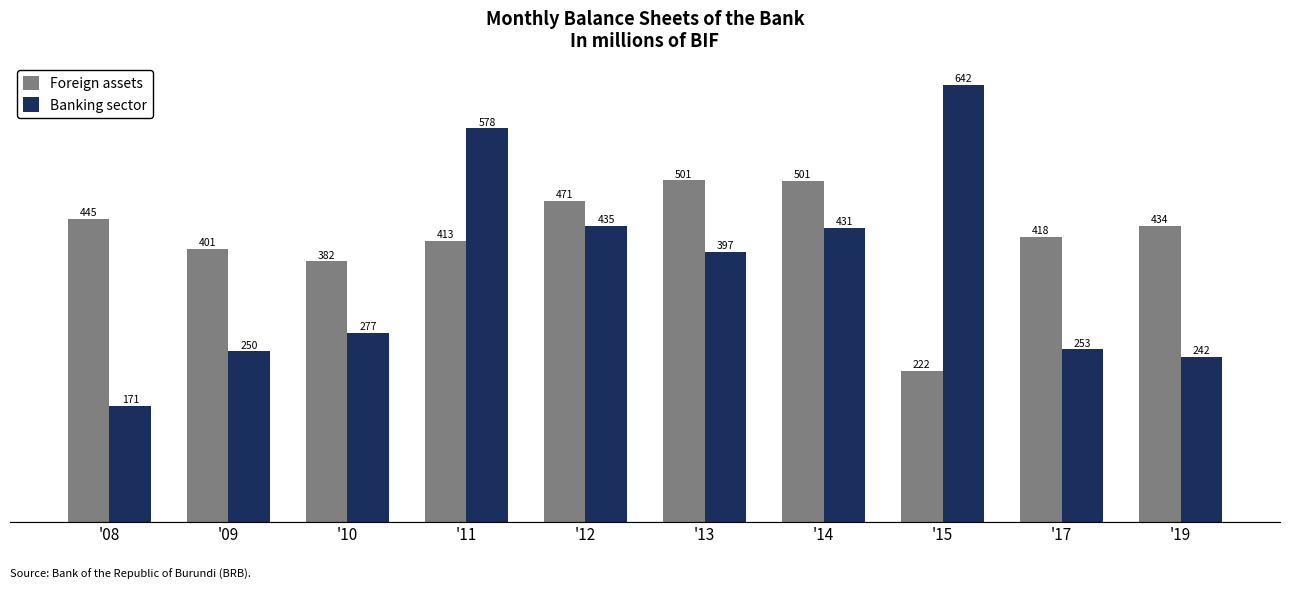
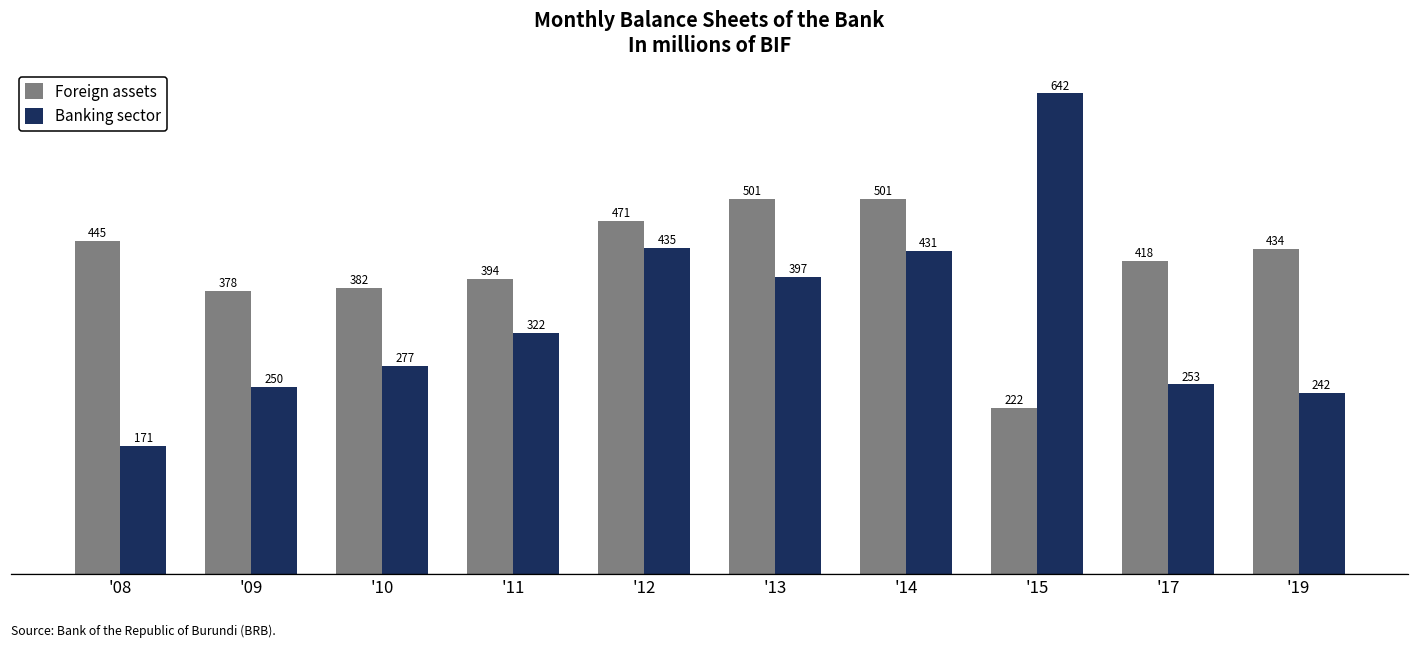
  {
    "Foreign assets": {
      "'08": 445,
-     "'09": 401,
+     "'09": 378,
      "'10": 382,
-     "'11": 413,
+     "'11": 394,
      "'12": 471,
      "'13": 501,
      "'14": 501,
      "'15": 222,
      "'17": 418,
      "'19": 434
    },
    "Banking sector": {
      "'08": 171,
      "'09": 250,
      "'10": 277,
-     "'11": 578,
+     "'11": 322,
      "'12": 435,
      "'13": 397,
      "'14": 431,
      "'15": 642,
      "'17": 253,
      "'19": 242
    }
  }
